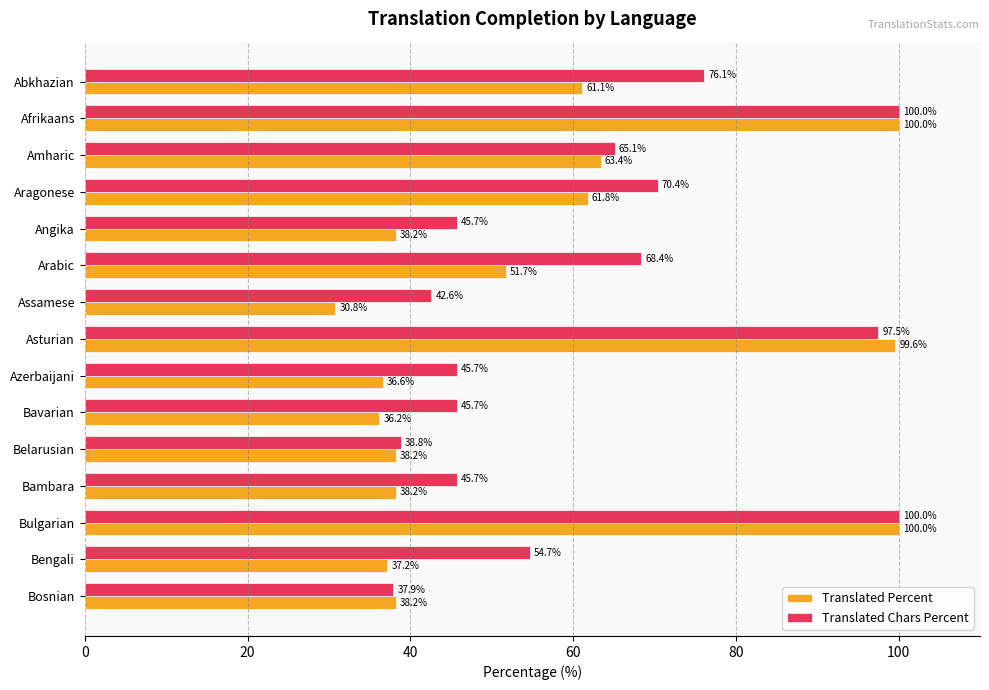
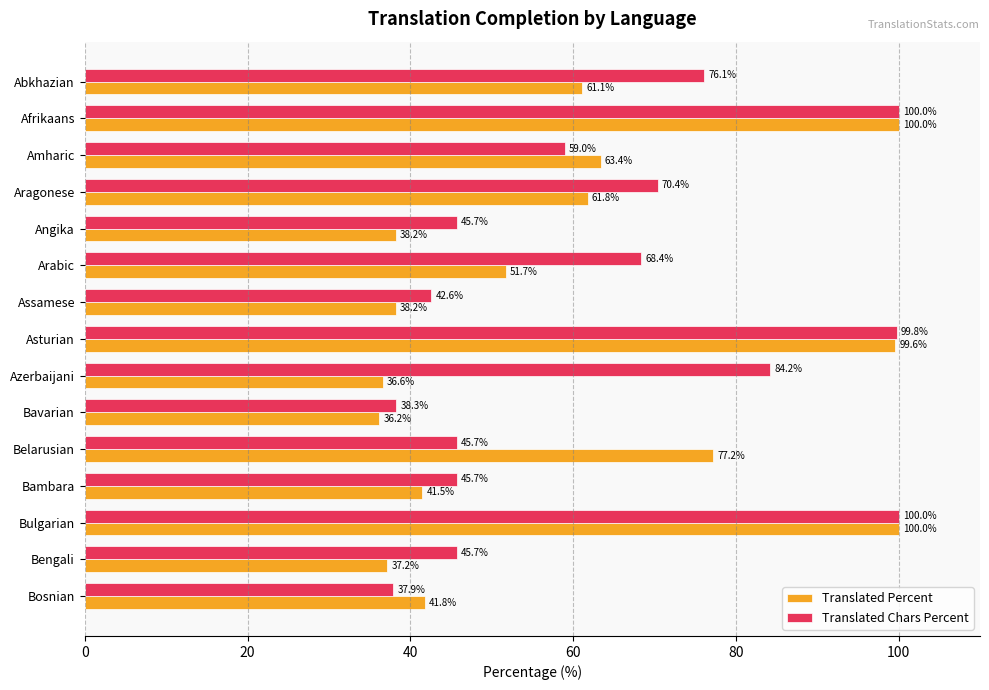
  {
    "Translated Percent": {
      "Abkhazian": "61.1%",
      "Afrikaans": "100.0%",
      "Amharic": "63.4%",
      "Aragonese": "61.8%",
      "Angika": "38.2%",
      "Arabic": "51.7%",
-     "Assamese": "30.8%",
+     "Assamese": "38.2%",
      "Asturian": "99.6%",
      "Azerbaijani": "36.6%",
      "Bavarian": "36.2%",
-     "Belarusian": "38.2%",
-     "Bambara": "38.2%",
+     "Belarusian": "77.2%",
+     "Bambara": "41.5%",
      "Bulgarian": "100.0%",
      "Bengali": "37.2%",
-     "Bosnian": "38.2%"
+     "Bosnian": "41.8%"
    },
    "Translated Chars Percent": {
      "Abkhazian": "76.1%",
      "Afrikaans": "100.0%",
-     "Amharic": "65.1%",
+     "Amharic": "59.0%",
      "Aragonese": "70.4%",
      "Angika": "45.7%",
      "Arabic": "68.4%",
      "Assamese": "42.6%",
-     "Asturian": "97.5%",
-     "Azerbaijani": "45.7%",
-     "Bavarian": "45.7%",
-     "Belarusian": "38.8%",
+     "Asturian": "99.8%",
+     "Azerbaijani": "84.2%",
+     "Bavarian": "38.3%",
+     "Belarusian": "45.7%",
      "Bambara": "45.7%",
      "Bulgarian": "100.0%",
-     "Bengali": "54.7%",
+     "Bengali": "45.7%",
      "Bosnian": "37.9%"
    }
  }
